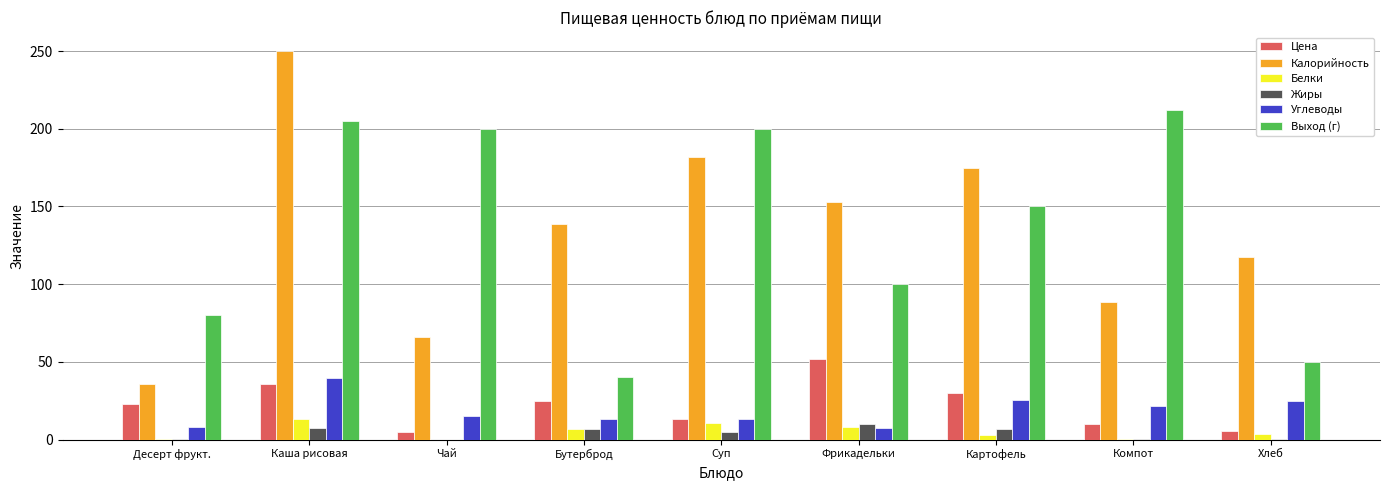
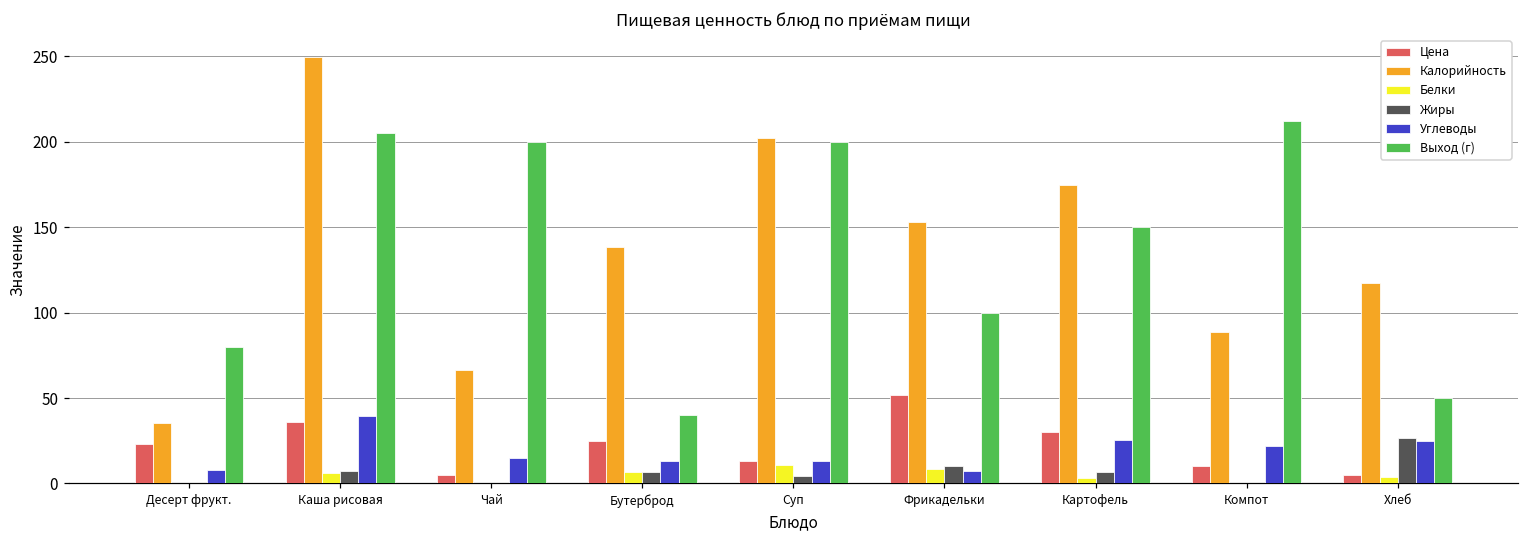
  {
    "Цена": {
      "Десерт фрукт.": 23,
      "Каша рисовая": 36,
      "Чай": 5,
      "Бутерброд": 25,
      "Суп": 13,
      "Фрикадельки": 52,
      "Картофель": 30,
      "Компот": 10,
      "Хлеб": 5
    },
    "Калорийность": {
      "Десерт фрукт.": 36,
      "Каша рисовая": 250,
      "Чай": 66,
      "Бутерброд": 139,
-     "Суп": 182,
+     "Суп": 202,
      "Фрикадельки": 153,
      "Картофель": 175,
      "Компот": 89,
      "Хлеб": 117
    },
    "Белки": {
-     "Каша рисовая": 13,
+     "Каша рисовая": 6,
      "Чай": 0,
      "Бутерброд": 7,
      "Суп": 11,
      "Фрикадельки": 8,
      "Картофель": 3,
      "Хлеб": 4
    },
    "Жиры": {
      "Каша рисовая": 8,
      "Чай": 0,
      "Бутерброд": 7,
      "Суп": 5,
      "Фрикадельки": 10,
      "Картофель": 7,
-     "Хлеб": 0
+     "Хлеб": 27
    },
    "Углеводы": {
      "Десерт фрукт.": 8,
      "Каша рисовая": 40,
      "Чай": 15,
      "Бутерброд": 13,
      "Суп": 13,
      "Фрикадельки": 7,
      "Картофель": 25,
      "Компот": 22,
      "Хлеб": 25
    },
    "Выход (г)": {
      "Десерт фрукт.": 80,
      "Каша рисовая": 205,
      "Чай": 200,
      "Бутерброд": 40,
      "Суп": 200,
      "Фрикадельки": 100,
      "Картофель": 150,
      "Компот": 212,
      "Хлеб": 50
    }
  }
